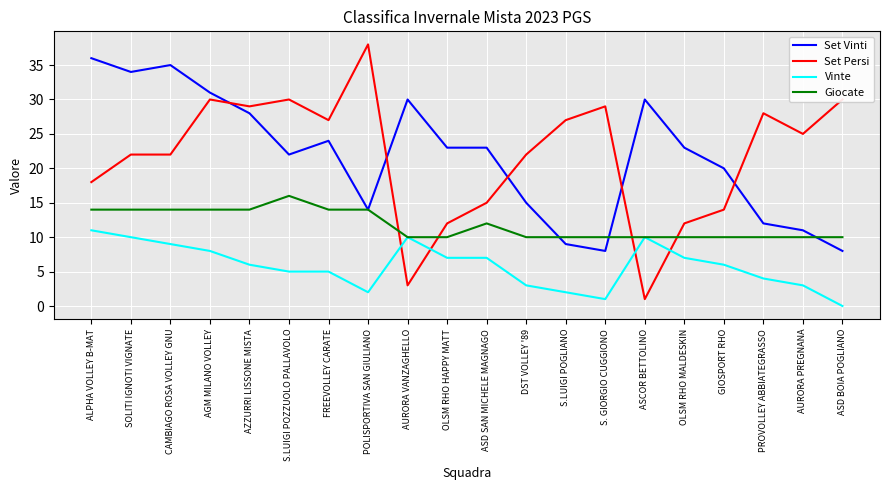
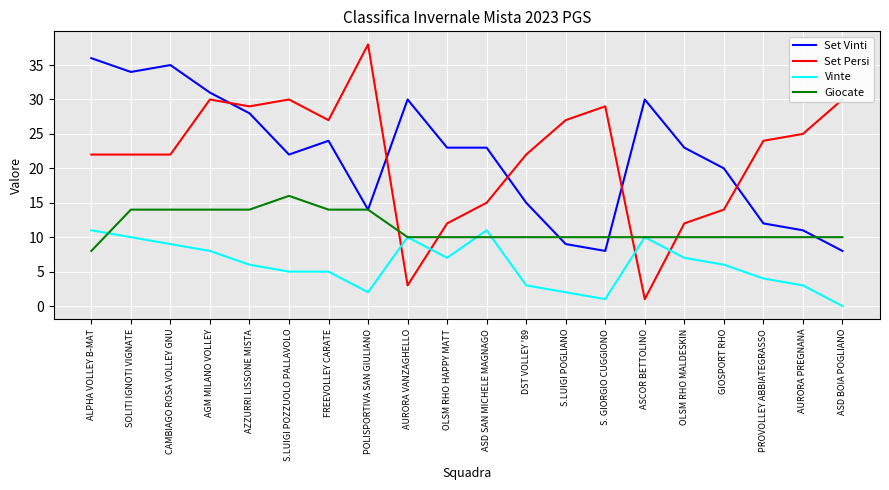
  {
    "Set Vinti": {
      "ALPHA VOLLEY B-MAT": 36,
      "SOLITI IGNOTI VIGNATE": 34,
      "CAMBIAGO ROSA VOLLEY GNU": 35,
      "AGM MILANO VOLLEY": 31,
      "AZZURRI LISSONE MISTA": 28,
      "S.LUIGI POZZUOLO PALLAVOLO": 22,
      "FREEVOLLEY CARATE": 24,
      "AURORA VANZAGHELLO": 30,
      "OLSM RHO HAPPY MATT": 23,
      "ASD SAN MICHELE MAGNAGO": 23,
      "DST VOLLEY '89": 15,
      "S.LUIGI POGLIANO": 9,
      "S. GIORGIO CUGGIONO": 8,
      "ASCOR BETTOLINO": 30,
      "OLSM RHO MALDESKIN": 23,
      "GIOSPORT RHO": 20,
      "PROVOLLEY ABBIATEGRASSO": 12,
      "AURORA PREGNANA": 11,
      "ASD BOIA POGLIANO": 8
    },
    "Set Persi": {
-     "ALPHA VOLLEY B-MAT": 18,
+     "ALPHA VOLLEY B-MAT": 22,
      "SOLITI IGNOTI VIGNATE": 22,
      "CAMBIAGO ROSA VOLLEY GNU": 22,
      "AGM MILANO VOLLEY": 30,
      "AZZURRI LISSONE MISTA": 29,
      "S.LUIGI POZZUOLO PALLAVOLO": 30,
      "FREEVOLLEY CARATE": 27,
      "POLISPORTIVA SAN GIULIANO": 38,
      "AURORA VANZAGHELLO": 3,
      "OLSM RHO HAPPY MATT": 12,
      "ASD SAN MICHELE MAGNAGO": 15,
      "DST VOLLEY '89": 22,
      "S.LUIGI POGLIANO": 27,
      "S. GIORGIO CUGGIONO": 29,
      "ASCOR BETTOLINO": 1,
      "OLSM RHO MALDESKIN": 12,
      "GIOSPORT RHO": 14,
-     "PROVOLLEY ABBIATEGRASSO": 28,
+     "PROVOLLEY ABBIATEGRASSO": 24,
      "AURORA PREGNANA": 25
    },
    "Vinte": {
      "ALPHA VOLLEY B-MAT": 11,
      "SOLITI IGNOTI VIGNATE": 10,
      "CAMBIAGO ROSA VOLLEY GNU": 9,
      "AGM MILANO VOLLEY": 8,
      "AZZURRI LISSONE MISTA": 6,
      "S.LUIGI POZZUOLO PALLAVOLO": 5,
      "FREEVOLLEY CARATE": 5,
      "POLISPORTIVA SAN GIULIANO": 2,
      "OLSM RHO HAPPY MATT": 7,
-     "ASD SAN MICHELE MAGNAGO": 7,
+     "ASD SAN MICHELE MAGNAGO": 11,
      "DST VOLLEY '89": 3,
      "S.LUIGI POGLIANO": 2,
      "S. GIORGIO CUGGIONO": 1,
      "OLSM RHO MALDESKIN": 7,
      "GIOSPORT RHO": 6,
      "PROVOLLEY ABBIATEGRASSO": 4,
      "AURORA PREGNANA": 3,
      "ASD BOIA POGLIANO": 0
    },
    "Giocate": {
-     "ALPHA VOLLEY B-MAT": 14,
+     "ALPHA VOLLEY B-MAT": 8,
      "SOLITI IGNOTI VIGNATE": 14,
      "CAMBIAGO ROSA VOLLEY GNU": 14,
      "AGM MILANO VOLLEY": 14,
      "AZZURRI LISSONE MISTA": 14,
      "S.LUIGI POZZUOLO PALLAVOLO": 16,
      "FREEVOLLEY CARATE": 14,
      "OLSM RHO HAPPY MATT": 10,
-     "ASD SAN MICHELE MAGNAGO": 12,
+     "ASD SAN MICHELE MAGNAGO": 10,
      "DST VOLLEY '89": 10,
      "S.LUIGI POGLIANO": 10,
      "S. GIORGIO CUGGIONO": 10,
      "OLSM RHO MALDESKIN": 10,
      "GIOSPORT RHO": 10,
      "PROVOLLEY ABBIATEGRASSO": 10,
      "AURORA PREGNANA": 10,
      "ASD BOIA POGLIANO": 10
    }
  }
